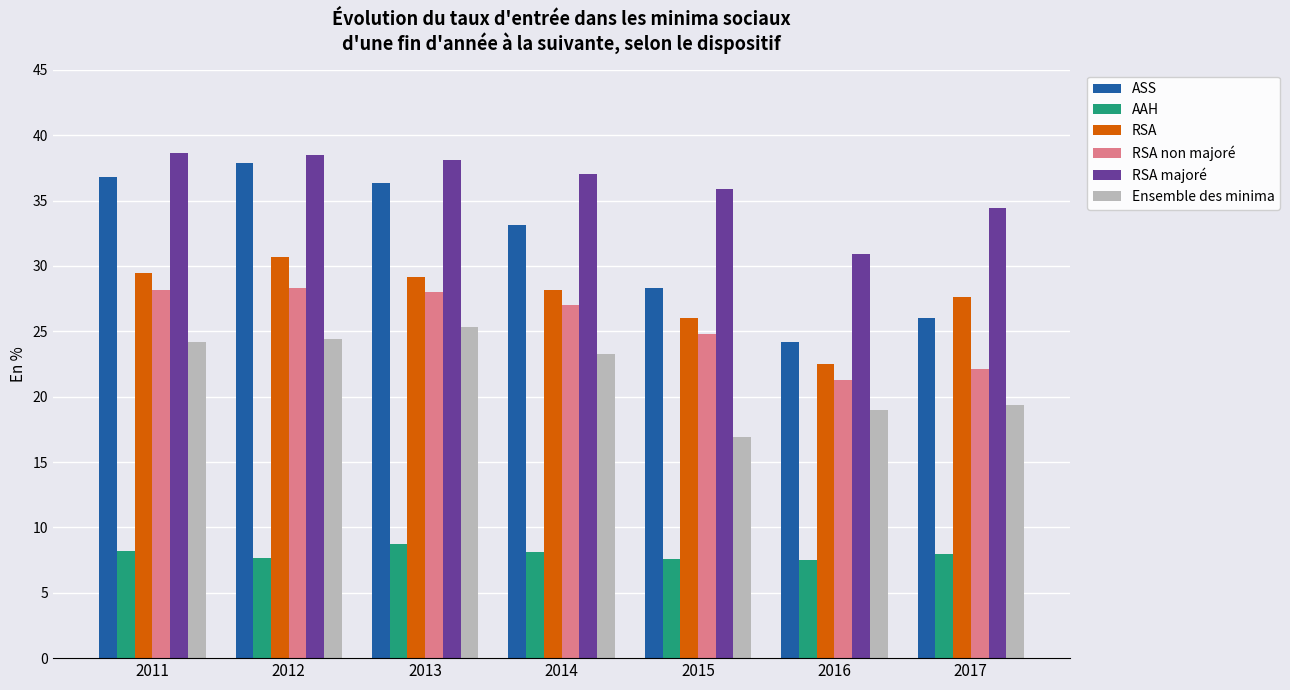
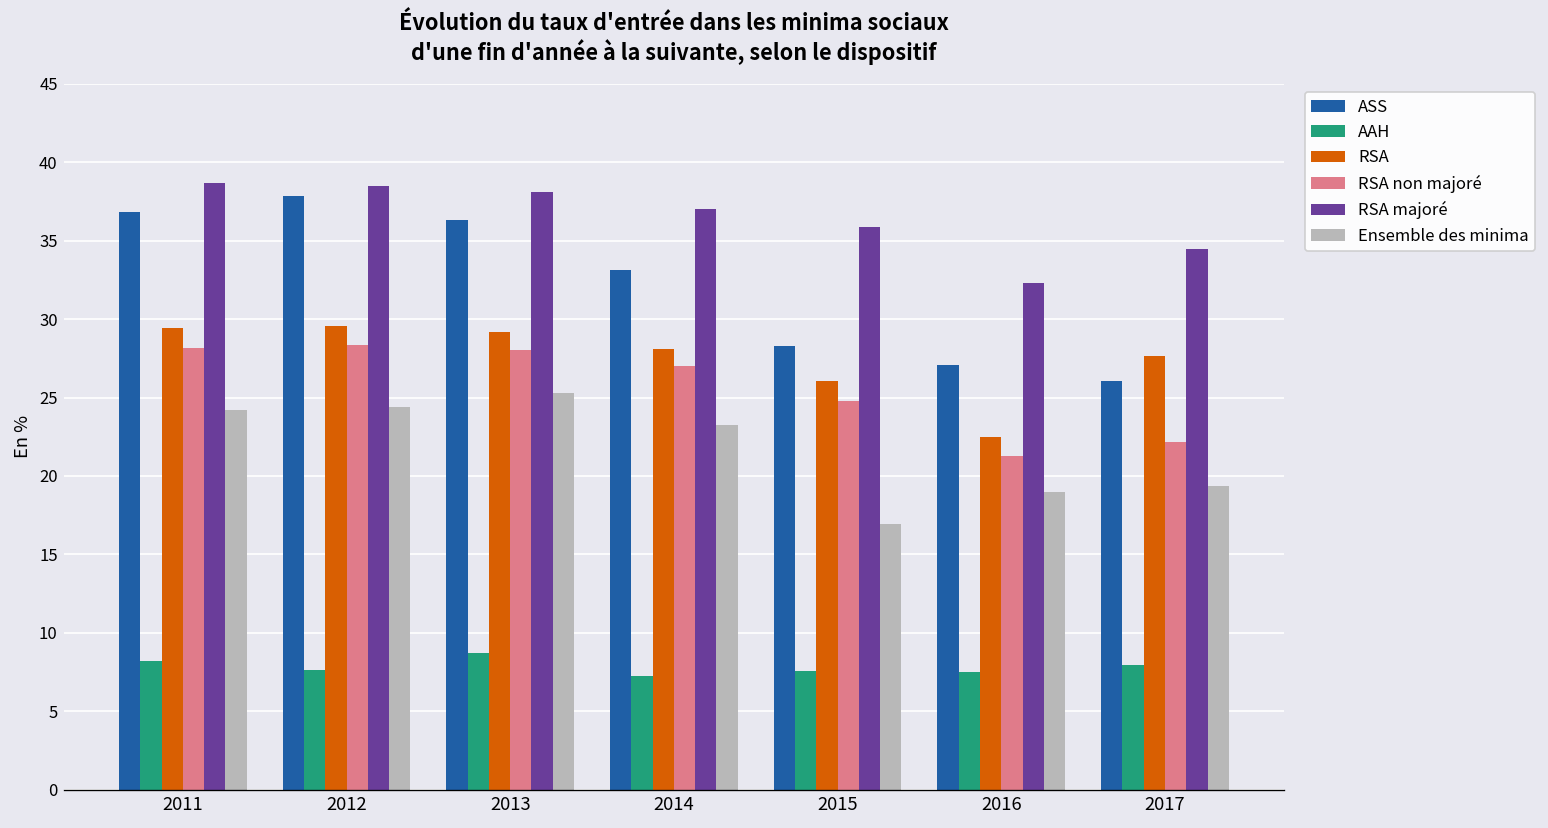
  {
    "ASS": {
      "2011": 36.8,
      "2012": 37.9,
      "2013": 36.3,
      "2014": 33.2,
      "2015": 28.3,
-     "2016": 24.2,
+     "2016": 27.1,
      "2017": 26.0
    },
    "AAH": {
      "2011": 8.2,
      "2012": 7.7,
      "2013": 8.7,
-     "2014": 8.1,
+     "2014": 7.3,
      "2015": 7.6,
      "2016": 7.5,
      "2017": 7.9
    },
    "RSA": {
      "2011": 29.4,
-     "2012": 30.7,
+     "2012": 29.6,
      "2013": 29.2,
      "2014": 28.1,
      "2015": 26.0,
      "2016": 22.5,
      "2017": 27.7
    },
    "RSA non majoré": {
      "2011": 28.1,
      "2012": 28.3,
      "2013": 28.0,
      "2014": 27.0,
      "2015": 24.8,
      "2016": 21.3,
      "2017": 22.2
    },
    "RSA majoré": {
      "2011": 38.7,
      "2012": 38.5,
      "2013": 38.1,
      "2014": 37.0,
      "2015": 35.9,
-     "2016": 30.9,
+     "2016": 32.3,
      "2017": 34.5
    },
    "Ensemble des minima": {
      "2011": 24.2,
      "2012": 24.4,
      "2013": 25.3,
      "2014": 23.3,
      "2015": 16.9,
      "2016": 19.0,
      "2017": 19.4
    }
  }
